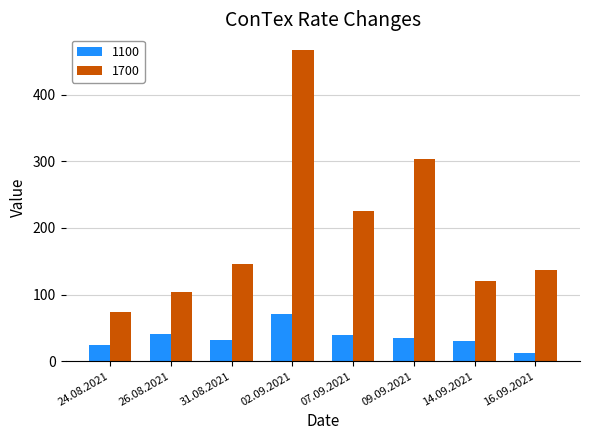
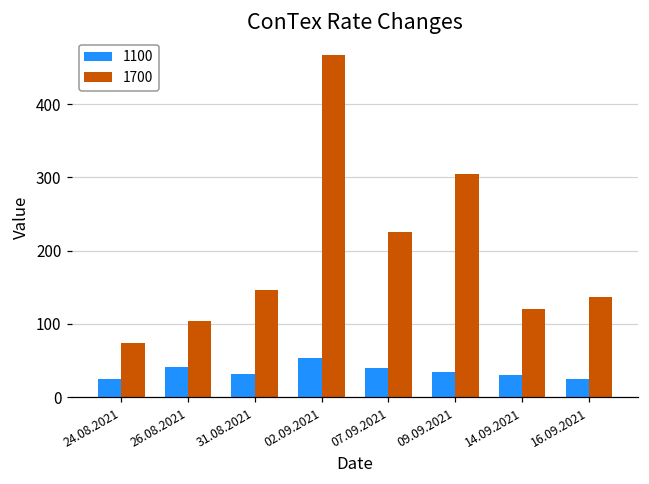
  {
    "1100": {
      "24.08.2021": 30,
      "26.08.2021": 40,
      "31.08.2021": 30,
-     "02.09.2021": 70,
+     "02.09.2021": 50,
      "07.09.2021": 40,
      "09.09.2021": 40,
      "14.09.2021": 30,
-     "16.09.2021": 10
+     "16.09.2021": 30
    },
    "1700": {
      "24.08.2021": 70,
      "26.08.2021": 100,
      "31.08.2021": 150,
      "02.09.2021": 470,
      "07.09.2021": 230,
      "09.09.2021": 300,
      "14.09.2021": 120,
      "16.09.2021": 140
    }
  }
